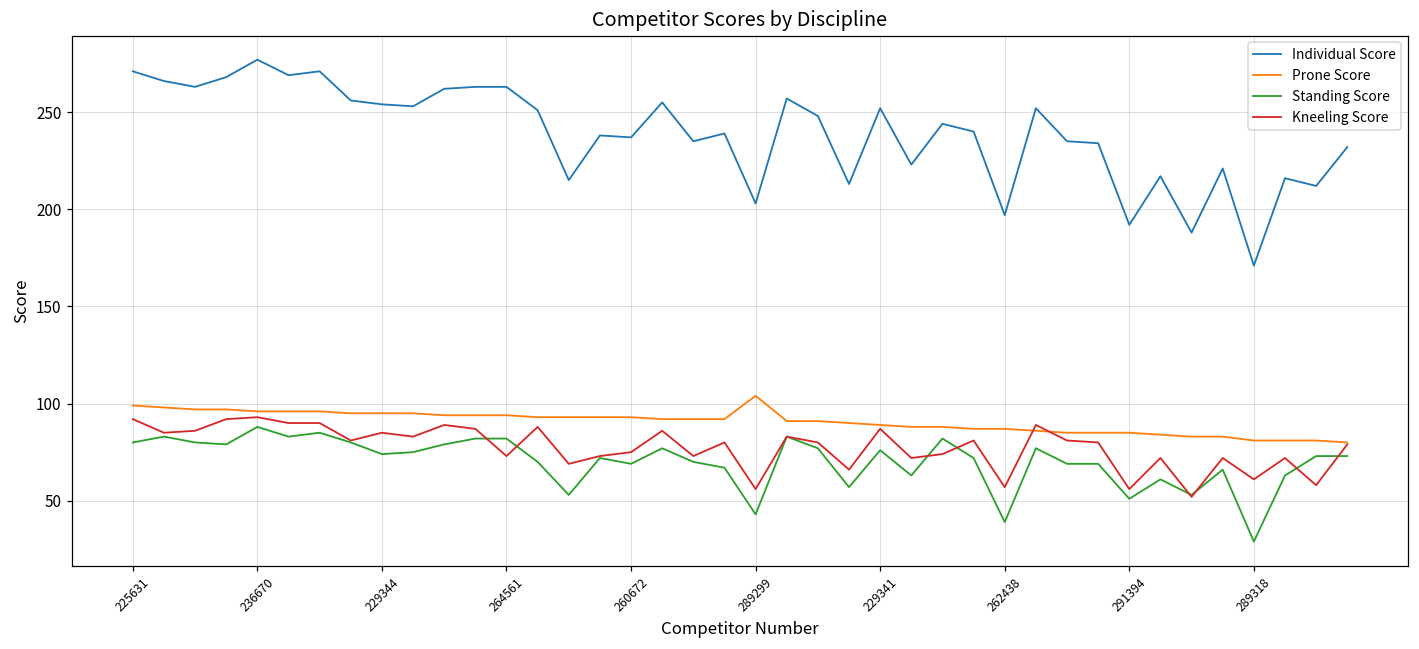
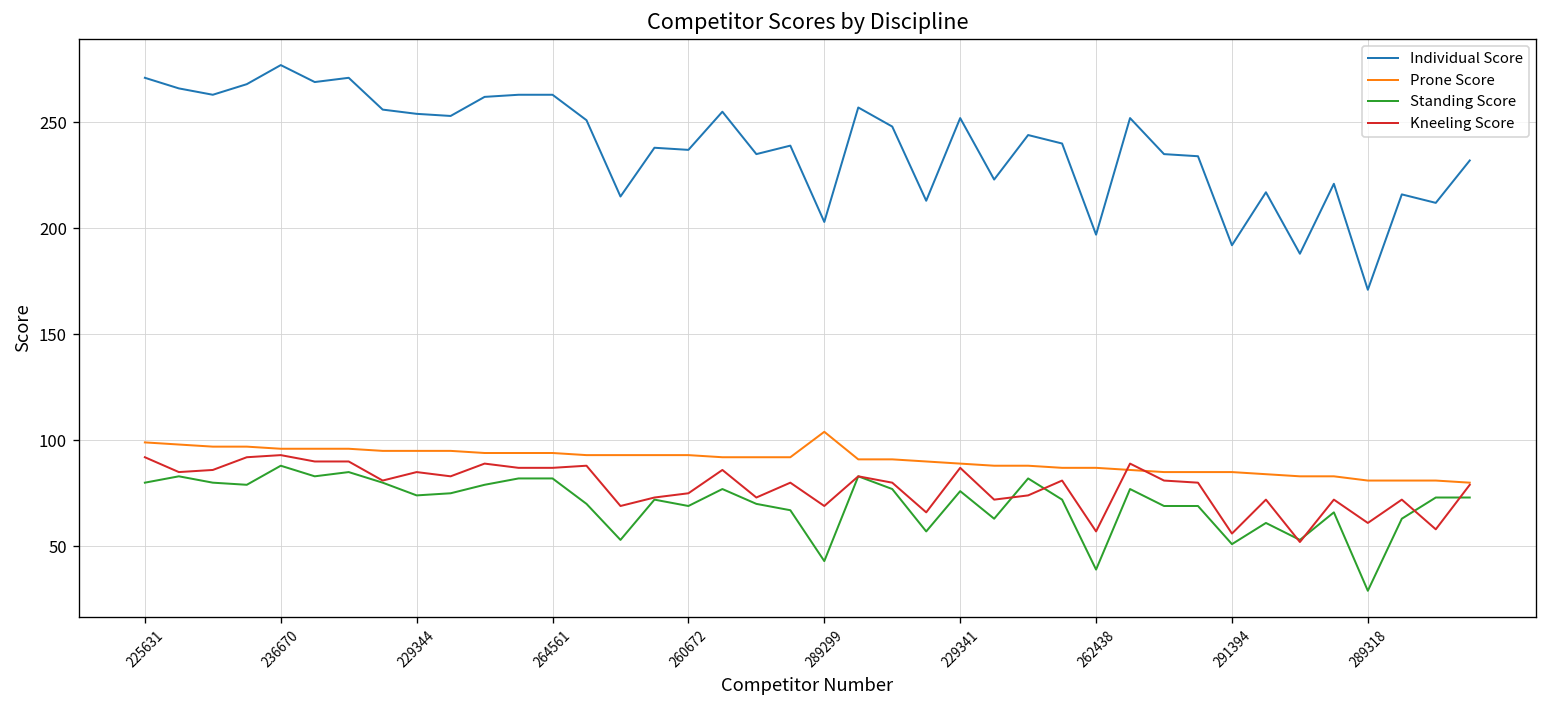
  {
    "Individual Score": {
      "225631": 271,
      "236670": 277,
      "229344": 254,
      "264561": 263,
      "260672": 237,
      "289299": 203,
      "229341": 252,
      "262438": 197,
      "291394": 192,
      "289318": 171
    },
    "Prone Score": {
      "225631": 99,
      "236670": 96,
      "229344": 95,
      "264561": 94,
      "260672": 93,
      "289299": 104,
      "229341": 89,
      "262438": 87,
      "291394": 85,
      "289318": 81
    },
    "Standing Score": {
      "225631": 80,
      "236670": 88,
      "229344": 74,
      "264561": 82,
      "260672": 69,
      "289299": 43,
      "229341": 76,
      "262438": 39,
      "291394": 51,
      "289318": 29
    },
    "Kneeling Score": {
      "225631": 92,
      "236670": 93,
      "229344": 85,
-     "264561": 73,
+     "264561": 87,
      "260672": 75,
-     "289299": 56,
+     "289299": 69,
      "229341": 87,
      "262438": 57,
      "291394": 56,
      "289318": 61
    }
  }
